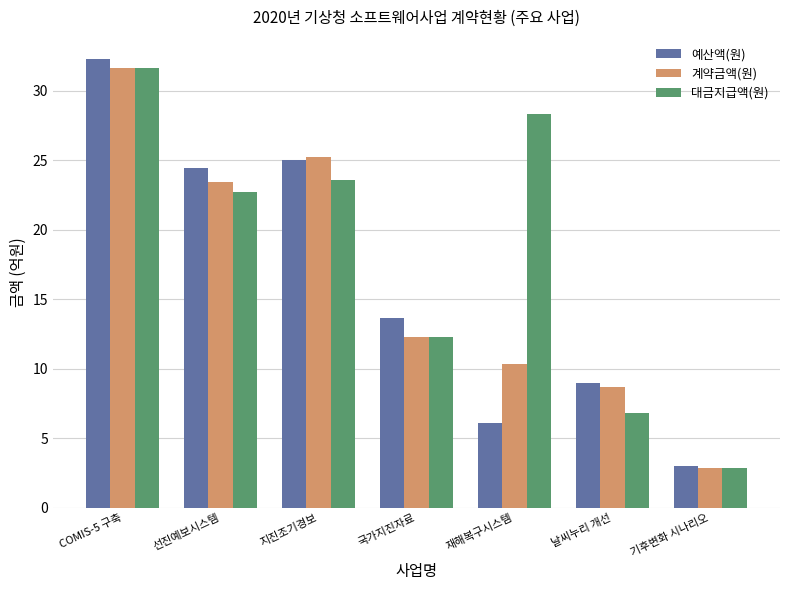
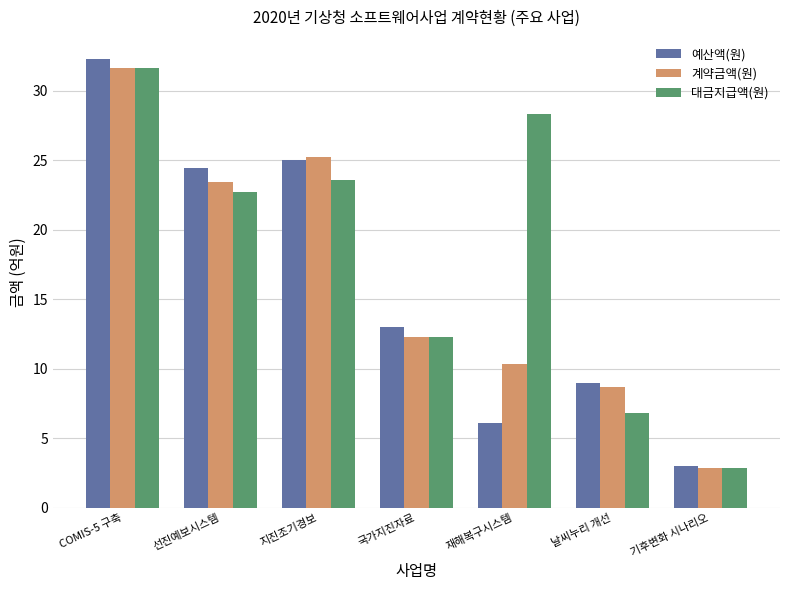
  {
    "예산액(원)": {
      "COMIS-5 구축": 32.3,
      "선진예보시스템": 24.5,
      "지진조기경보": 25.0,
-     "국가지진자료": 13.6,
+     "국가지진자료": 13.0,
      "재해복구시스템": 6.1,
      "날씨누리 개선": 9.0,
      "기후변화 시나리오": 3.0
    },
    "계약금액(원)": {
      "COMIS-5 구축": 31.6,
      "선진예보시스템": 23.5,
      "지진조기경보": 25.3,
      "국가지진자료": 12.3,
      "재해복구시스템": 10.3,
      "날씨누리 개선": 8.7,
      "기후변화 시나리오": 2.9
    },
    "대금지급액(원)": {
      "COMIS-5 구축": 31.6,
      "선진예보시스템": 22.7,
      "지진조기경보": 23.6,
      "국가지진자료": 12.3,
      "재해복구시스템": 28.3,
      "날씨누리 개선": 6.8,
      "기후변화 시나리오": 2.9
    }
  }
